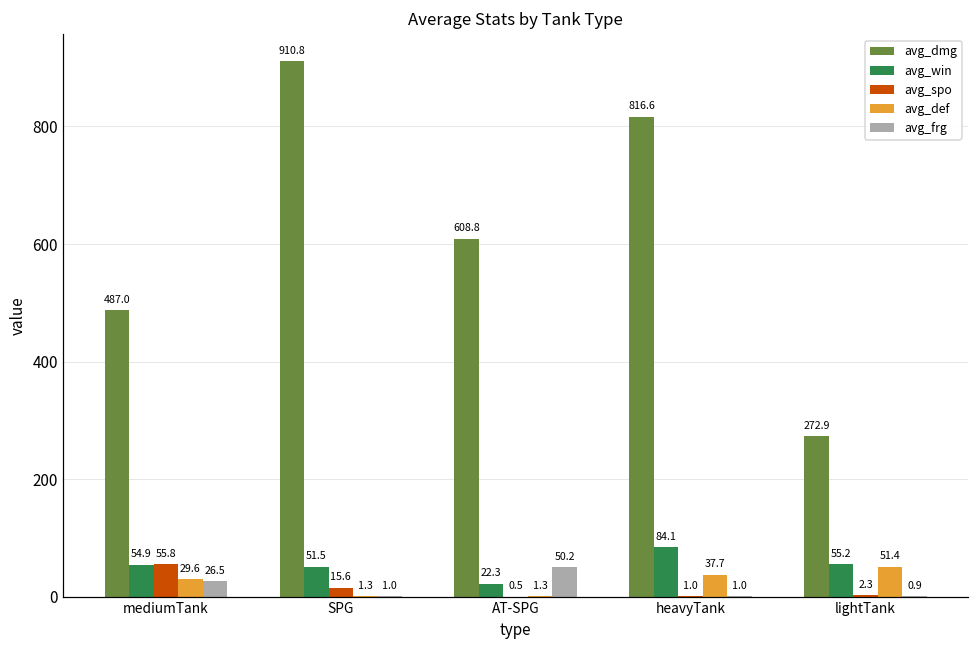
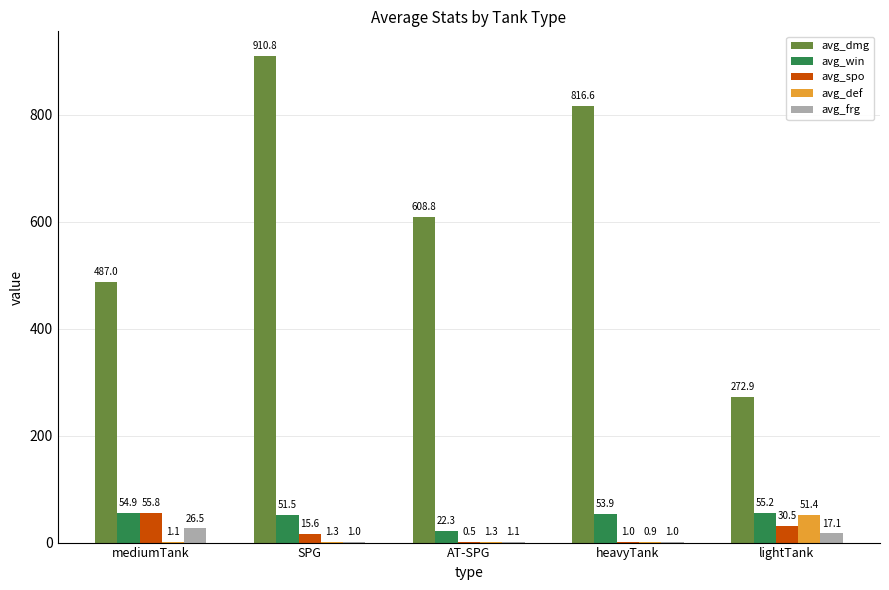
  {
    "avg_dmg": {
      "mediumTank": 487.0,
      "SPG": 910.8,
      "AT-SPG": 608.8,
      "heavyTank": 816.6,
      "lightTank": 272.9
    },
    "avg_win": {
      "mediumTank": 54.9,
      "SPG": 51.5,
      "AT-SPG": 22.3,
-     "heavyTank": 84.1,
+     "heavyTank": 53.9,
      "lightTank": 55.2
    },
    "avg_spo": {
      "mediumTank": 55.8,
      "SPG": 15.6,
      "AT-SPG": 0.5,
      "heavyTank": 1.0,
-     "lightTank": 2.3
+     "lightTank": 30.5
    },
    "avg_def": {
-     "mediumTank": 29.6,
+     "mediumTank": 1.1,
      "SPG": 1.3,
      "AT-SPG": 1.3,
-     "heavyTank": 37.7,
+     "heavyTank": 0.9,
      "lightTank": 51.4
    },
    "avg_frg": {
      "mediumTank": 26.5,
      "SPG": 1.0,
-     "AT-SPG": 50.2,
+     "AT-SPG": 1.1,
      "heavyTank": 1.0,
-     "lightTank": 0.9
+     "lightTank": 17.1
    }
  }
